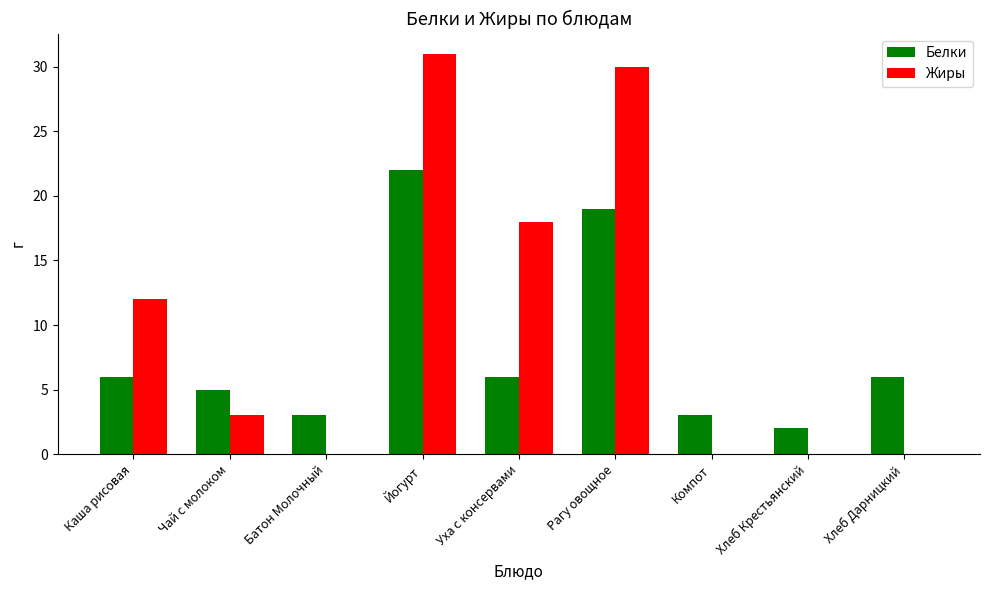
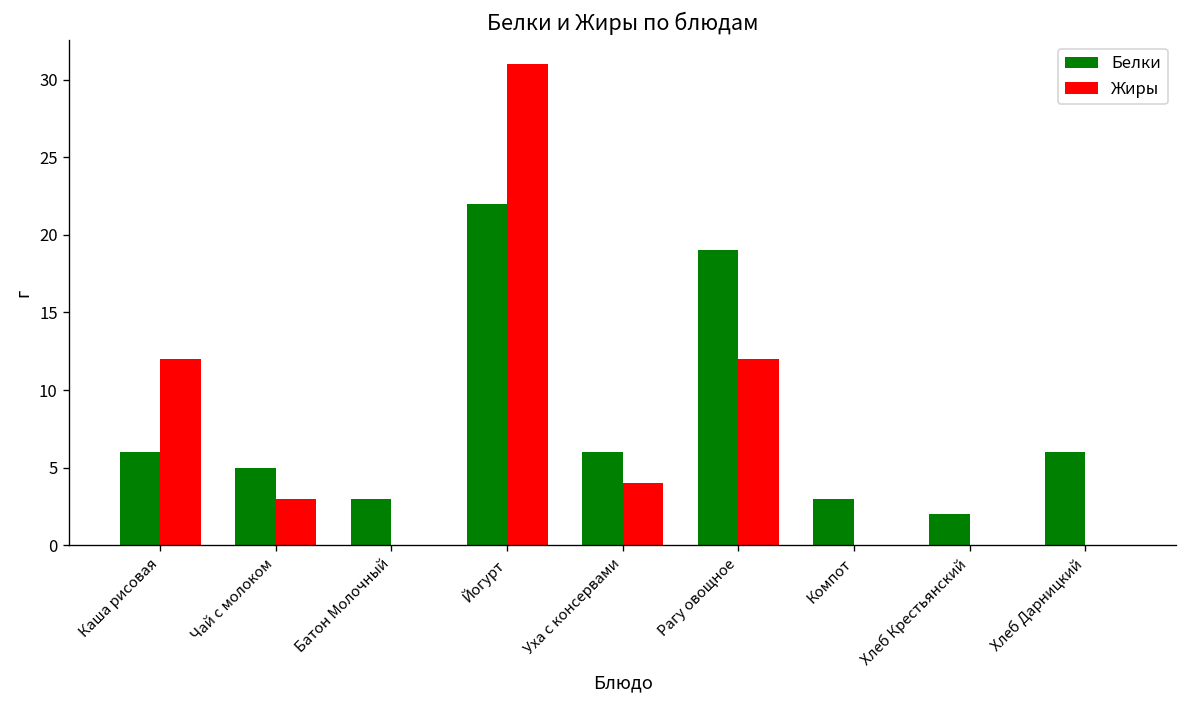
  {
    "Белки": {
      "Каша рисовая": 6,
      "Чай с молоком": 5,
      "Батон Молочный": 3,
      "Йогурт": 22,
      "Уха с консервами": 6,
      "Рагу овощное": 19,
      "Компот": 3,
      "Хлеб Крестьянский": 2,
      "Хлеб Дарницкий": 6
    },
    "Жиры": {
      "Каша рисовая": 12,
      "Чай с молоком": 3,
      "Батон Молочный": 0,
      "Йогурт": 31,
-     "Уха с консервами": 18,
-     "Рагу овощное": 30,
+     "Уха с консервами": 4,
+     "Рагу овощное": 12,
      "Компот": 0,
      "Хлеб Крестьянский": 0,
      "Хлеб Дарницкий": 0
    }
  }
